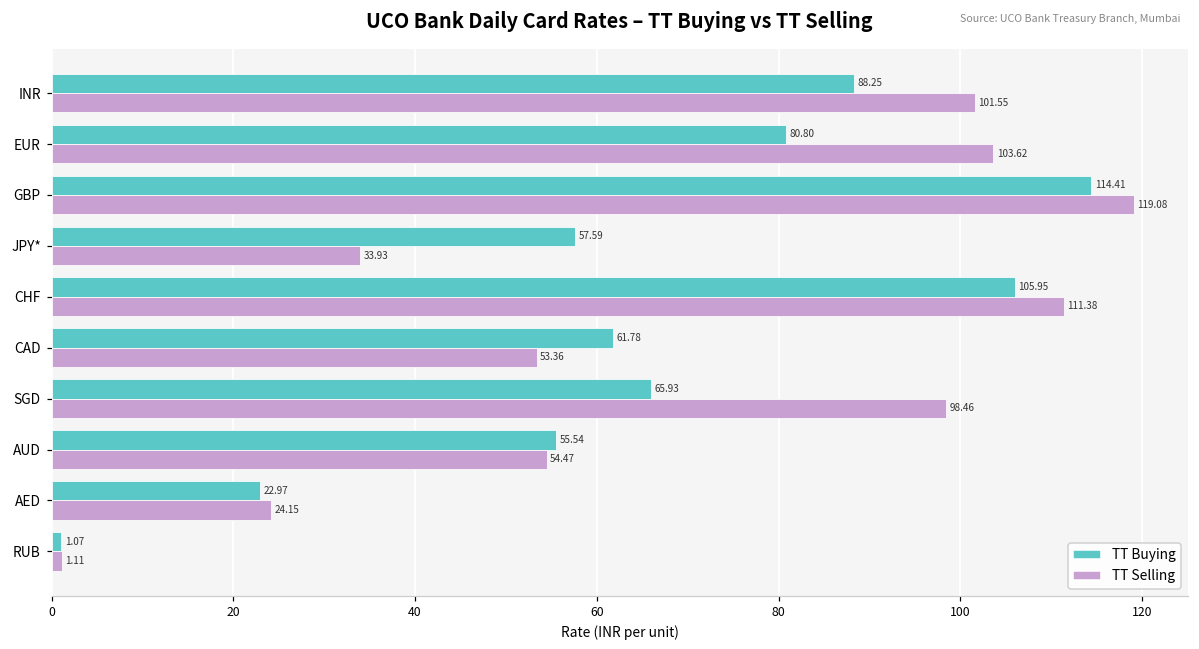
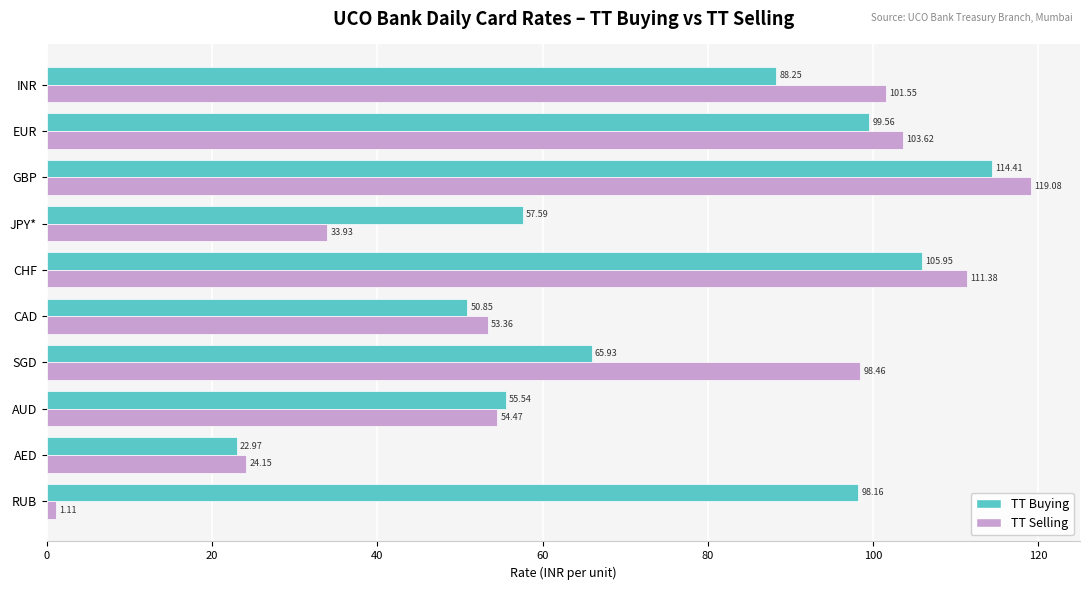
  {
    "TT Buying": {
      "INR": 88.25,
-     "EUR": 80.80,
+     "EUR": 99.56,
      "GBP": 114.41,
      "JPY*": 57.59,
      "CHF": 105.95,
-     "CAD": 61.78,
+     "CAD": 50.85,
      "SGD": 65.93,
      "AUD": 55.54,
      "AED": 22.97,
-     "RUB": 1.07
+     "RUB": 98.16
    },
    "TT Selling": {
      "INR": 101.55,
      "EUR": 103.62,
      "GBP": 119.08,
      "JPY*": 33.93,
      "CHF": 111.38,
      "CAD": 53.36,
      "SGD": 98.46,
      "AUD": 54.47,
      "AED": 24.15,
      "RUB": 1.11
    }
  }
